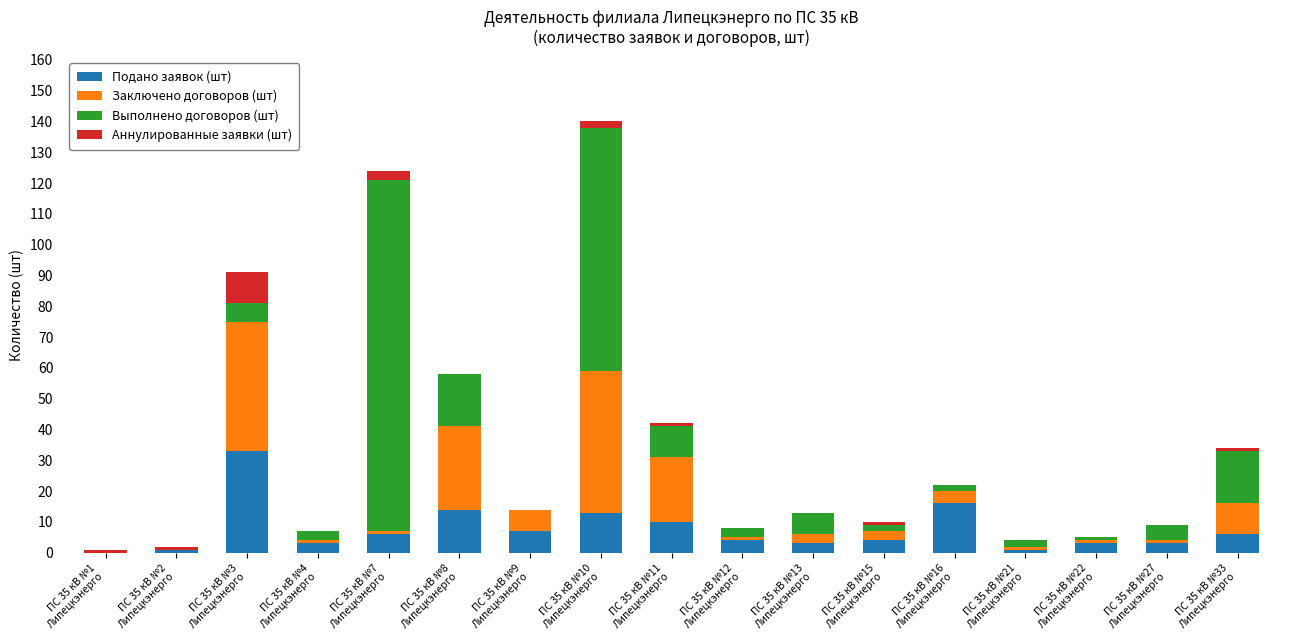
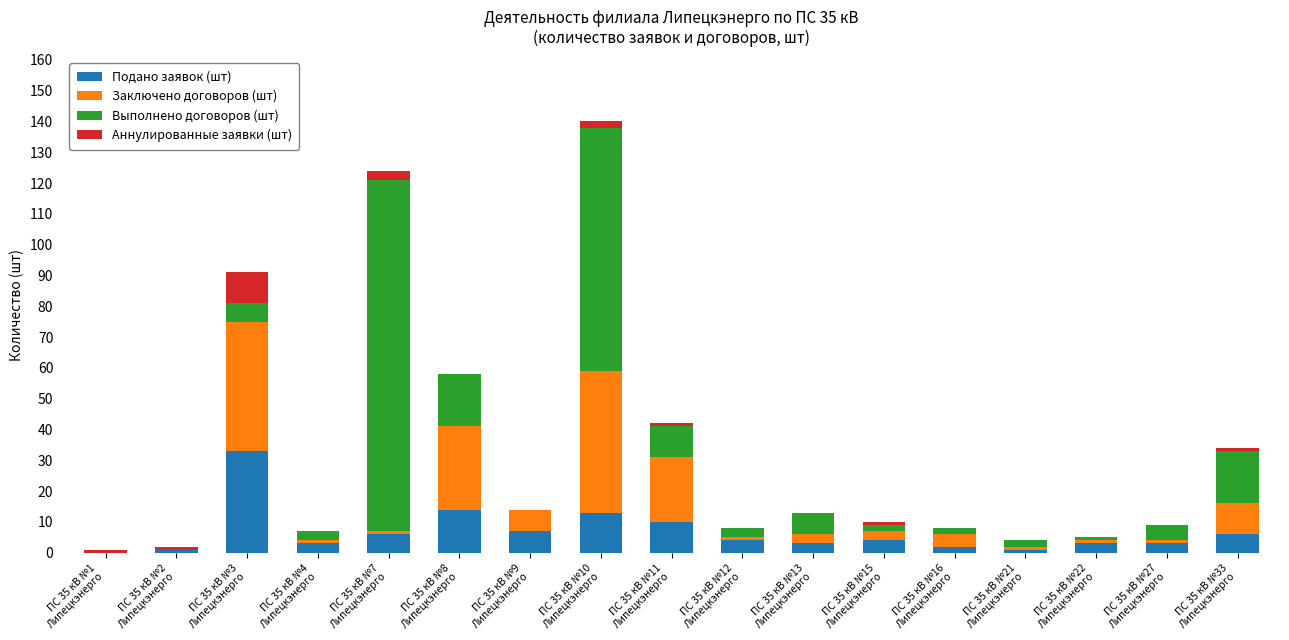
  {
    "Подано заявок (шт)": {
      "ПС 35 кВ №1 Липецкэнерго": 0,
      "ПС 35 кВ №2 Липецкэнерго": 1,
      "ПС 35 кВ №3 Липецкэнерго": 33,
      "ПС 35 кВ №4 Липецкэнерго": 3,
      "ПС 35 кВ №7 Липецкэнерго": 6,
      "ПС 35 кВ №8 Липецкэнерго": 14,
      "ПС 35 кВ №9 Липецкэнерго": 7,
      "ПС 35 кВ №10 Липецкэнерго": 13,
      "ПС 35 кВ №11 Липецкэнерго": 10,
      "ПС 35 кВ №12 Липецкэнерго": 4,
      "ПС 35 кВ №13 Липецкэнерго": 3,
      "ПС 35 кВ №15 Липецкэнерго": 4,
-     "ПС 35 кВ №16 Липецкэнерго": 16,
+     "ПС 35 кВ №16 Липецкэнерго": 2,
      "ПС 35 кВ №21 Липецкэнерго": 1,
      "ПС 35 кВ №22 Липецкэнерго": 3,
      "ПС 35 кВ №27 Липецкэнерго": 3,
      "ПС 35 кВ №33 Липецкэнерго": 6
    },
    "Заключено договоров (шт)": {
      "ПС 35 кВ №1 Липецкэнерго": 0,
      "ПС 35 кВ №2 Липецкэнерго": 0,
      "ПС 35 кВ №3 Липецкэнерго": 42,
      "ПС 35 кВ №4 Липецкэнерго": 1,
      "ПС 35 кВ №7 Липецкэнерго": 1,
      "ПС 35 кВ №8 Липецкэнерго": 27,
      "ПС 35 кВ №9 Липецкэнерго": 7,
      "ПС 35 кВ №10 Липецкэнерго": 46,
      "ПС 35 кВ №11 Липецкэнерго": 21,
      "ПС 35 кВ №12 Липецкэнерго": 1,
      "ПС 35 кВ №13 Липецкэнерго": 3,
      "ПС 35 кВ №15 Липецкэнерго": 3,
      "ПС 35 кВ №16 Липецкэнерго": 4,
      "ПС 35 кВ №21 Липецкэнерго": 1,
      "ПС 35 кВ №22 Липецкэнерго": 1,
      "ПС 35 кВ №27 Липецкэнерго": 1,
      "ПС 35 кВ №33 Липецкэнерго": 10
    },
    "Выполнено договоров (шт)": {
      "ПС 35 кВ №1 Липецкэнерго": 0,
      "ПС 35 кВ №2 Липецкэнерго": 0,
      "ПС 35 кВ №3 Липецкэнерго": 6,
      "ПС 35 кВ №4 Липецкэнерго": 3,
      "ПС 35 кВ №7 Липецкэнерго": 114,
      "ПС 35 кВ №8 Липецкэнерго": 17,
      "ПС 35 кВ №9 Липецкэнерго": 0,
      "ПС 35 кВ №10 Липецкэнерго": 79,
      "ПС 35 кВ №11 Липецкэнерго": 10,
      "ПС 35 кВ №12 Липецкэнерго": 3,
      "ПС 35 кВ №13 Липецкэнерго": 7,
      "ПС 35 кВ №15 Липецкэнерго": 2,
      "ПС 35 кВ №16 Липецкэнерго": 2,
      "ПС 35 кВ №21 Липецкэнерго": 2,
      "ПС 35 кВ №22 Липецкэнерго": 1,
      "ПС 35 кВ №27 Липецкэнерго": 5,
      "ПС 35 кВ №33 Липецкэнерго": 17
    },
    "Аннулированные заявки (шт)": {
      "ПС 35 кВ №1 Липецкэнерго": 1,
      "ПС 35 кВ №2 Липецкэнерго": 1,
      "ПС 35 кВ №3 Липецкэнерго": 10,
      "ПС 35 кВ №4 Липецкэнерго": 0,
      "ПС 35 кВ №7 Липецкэнерго": 3,
      "ПС 35 кВ №8 Липецкэнерго": 0,
      "ПС 35 кВ №9 Липецкэнерго": 0,
      "ПС 35 кВ №10 Липецкэнерго": 2,
      "ПС 35 кВ №11 Липецкэнерго": 1,
      "ПС 35 кВ №12 Липецкэнерго": 0,
      "ПС 35 кВ №13 Липецкэнерго": 0,
      "ПС 35 кВ №15 Липецкэнерго": 1,
      "ПС 35 кВ №16 Липецкэнерго": 0,
      "ПС 35 кВ №21 Липецкэнерго": 0,
      "ПС 35 кВ №22 Липецкэнерго": 0,
      "ПС 35 кВ №27 Липецкэнерго": 0,
      "ПС 35 кВ №33 Липецкэнерго": 1
    }
  }
